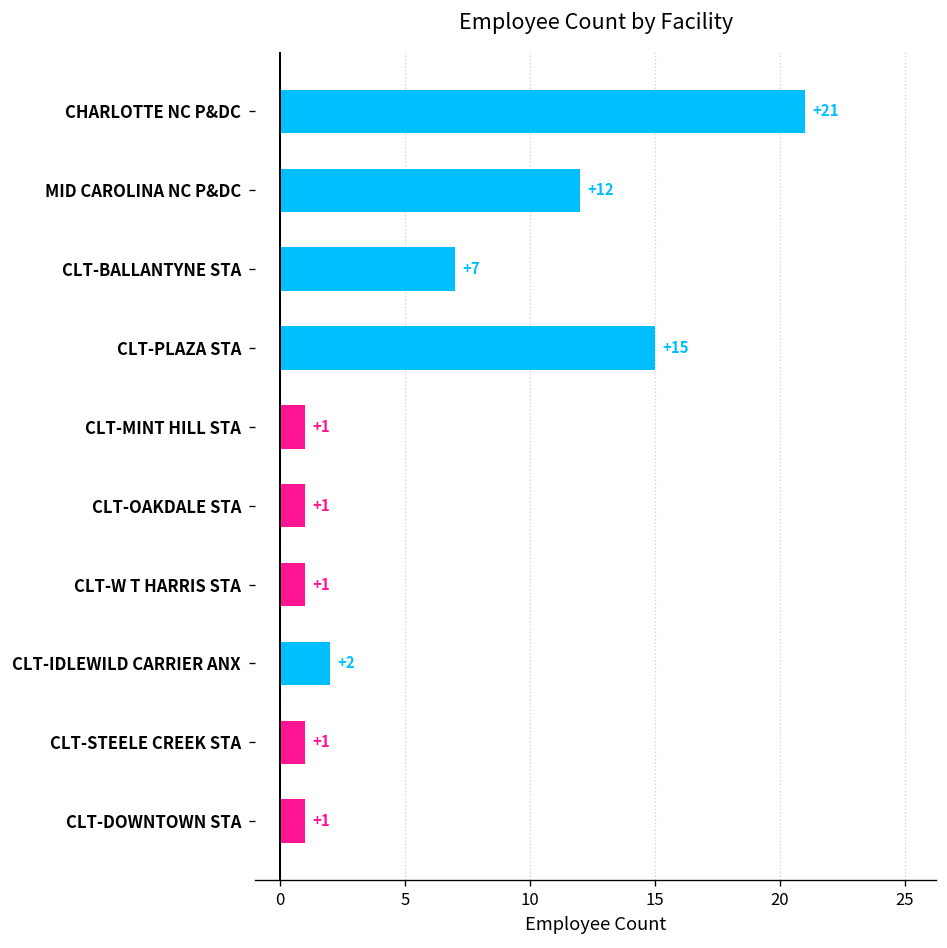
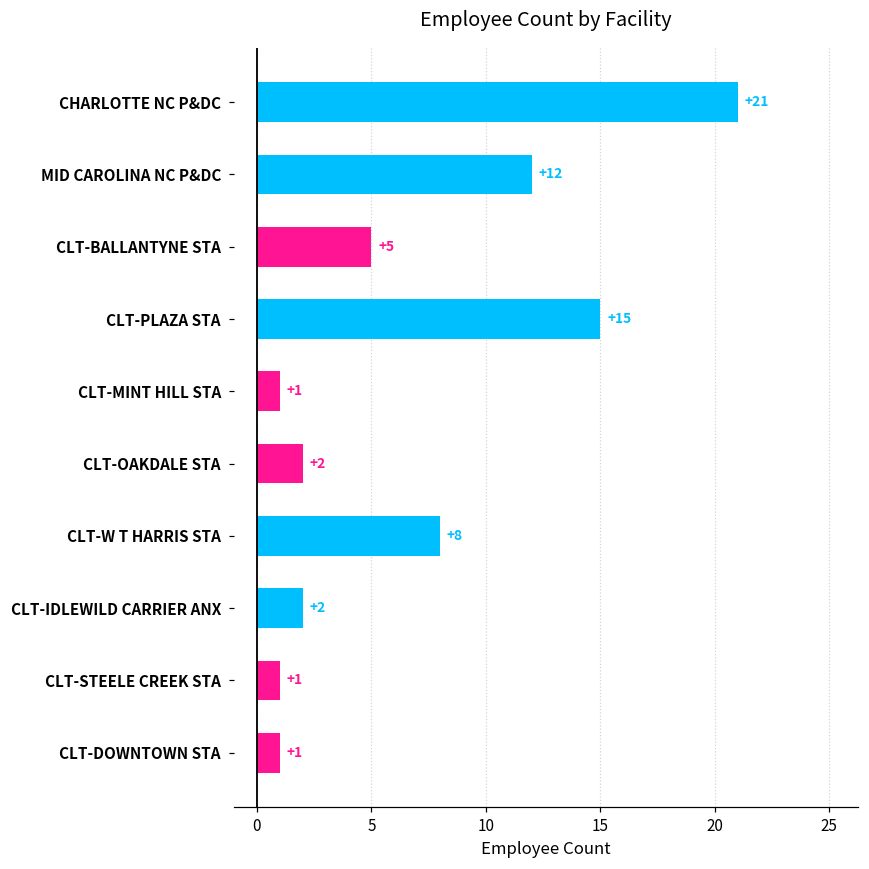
  {
    "CHARLOTTE NC P&DC": "+21",
    "MID CAROLINA NC P&DC": "+12",
-   "CLT-BALLANTYNE STA": "+7",
+   "CLT-BALLANTYNE STA": "+5",
    "CLT-PLAZA STA": "+15",
    "CLT-MINT HILL STA": "+1",
-   "CLT-OAKDALE STA": "+1",
-   "CLT-W T HARRIS STA": "+1",
+   "CLT-OAKDALE STA": "+2",
+   "CLT-W T HARRIS STA": "+8",
    "CLT-IDLEWILD CARRIER ANX": "+2",
    "CLT-STEELE CREEK STA": "+1",
    "CLT-DOWNTOWN STA": "+1"
  }
